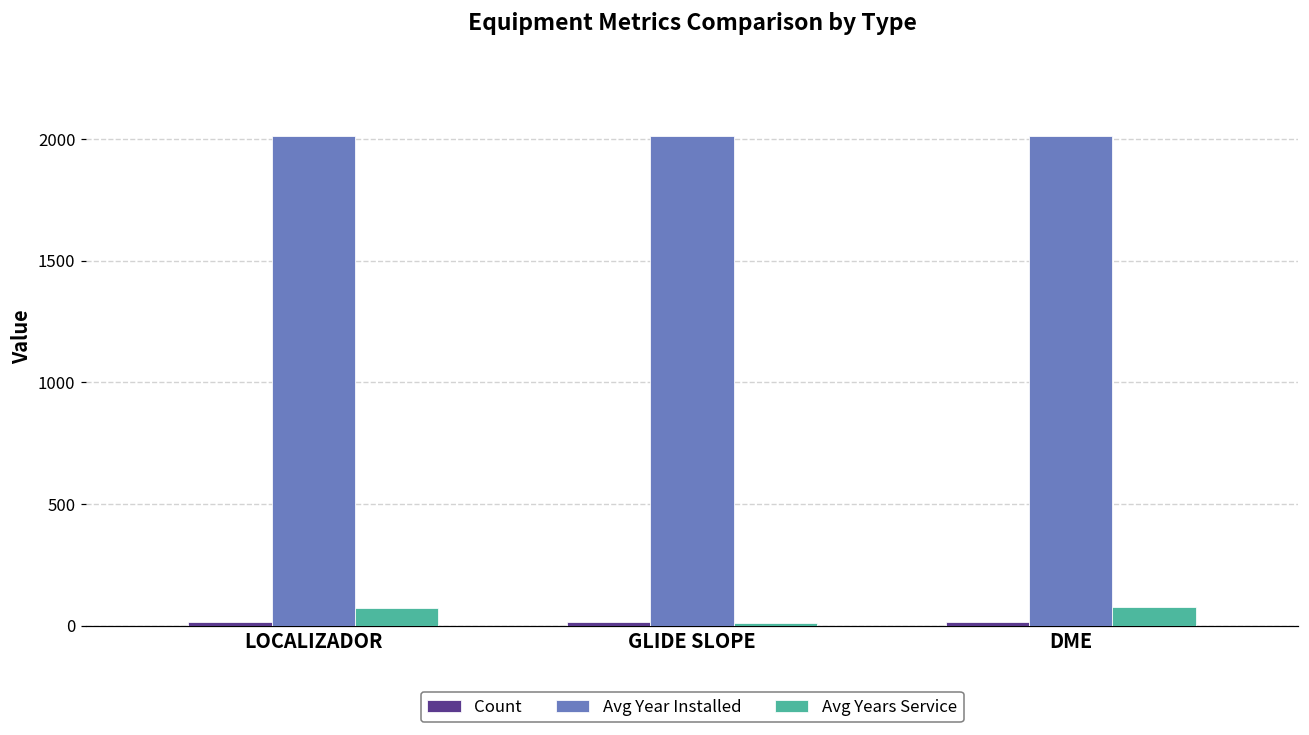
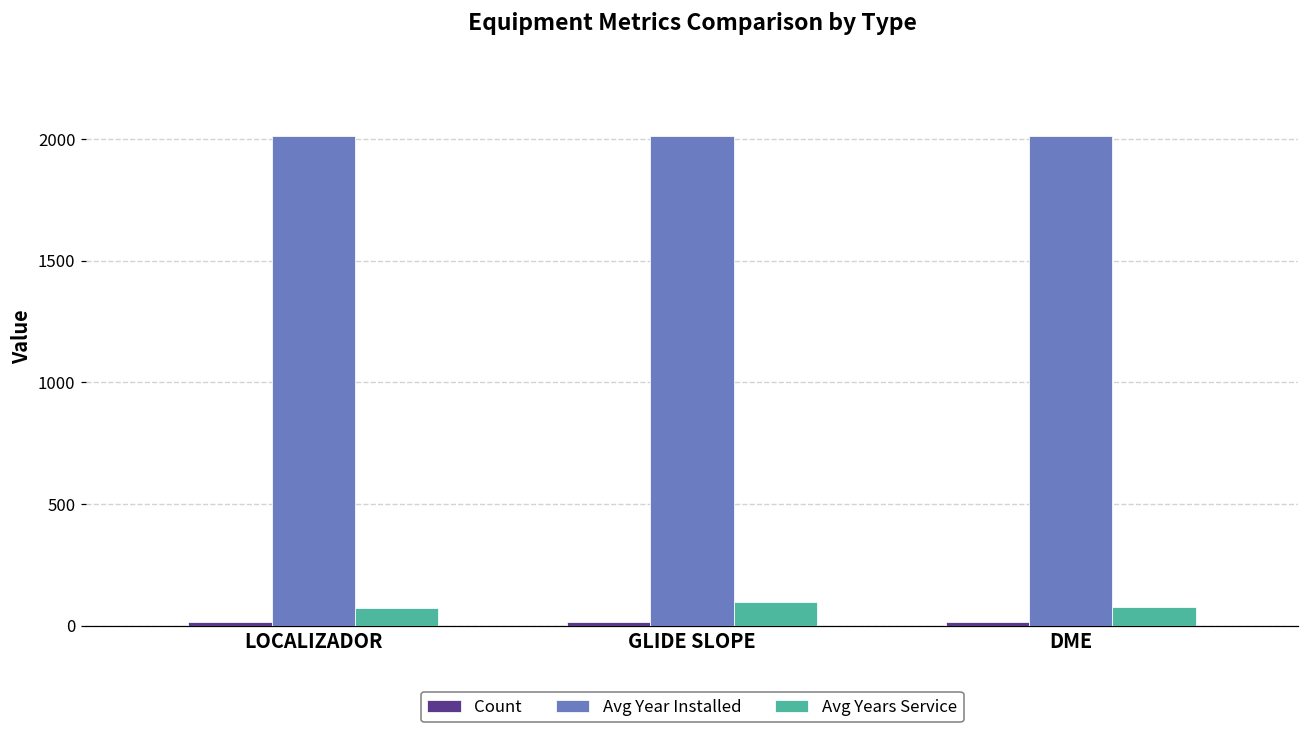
  {
    "Count": {
      "LOCALIZADOR": 20,
      "GLIDE SLOPE": 20,
      "DME": 20
    },
    "Avg Year Installed": {
      "LOCALIZADOR": 2010,
      "GLIDE SLOPE": 2010,
      "DME": 2010
    },
    "Avg Years Service": {
      "LOCALIZADOR": 70,
-     "GLIDE SLOPE": 10,
+     "GLIDE SLOPE": 100,
      "DME": 80
    }
  }
